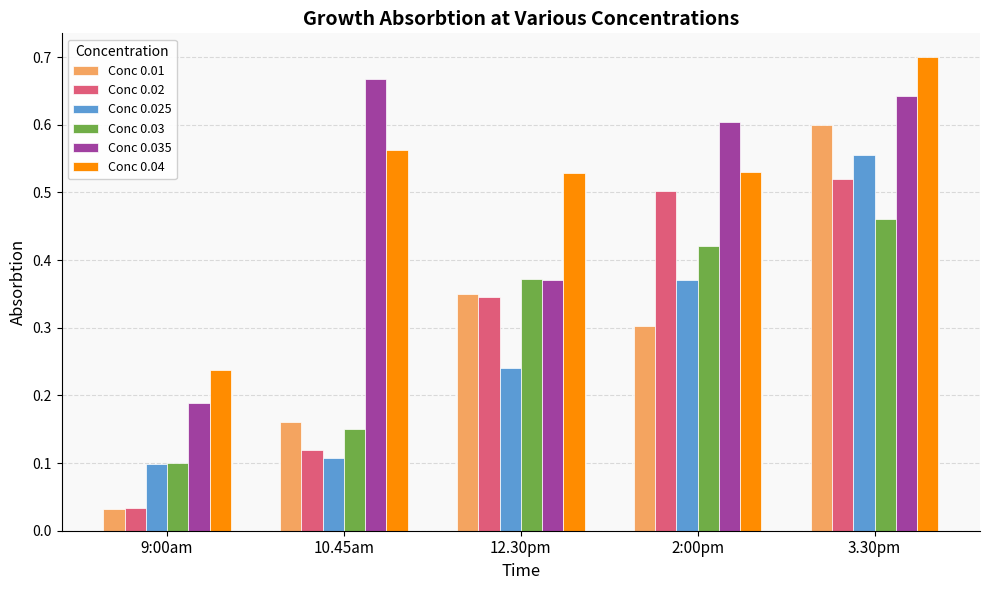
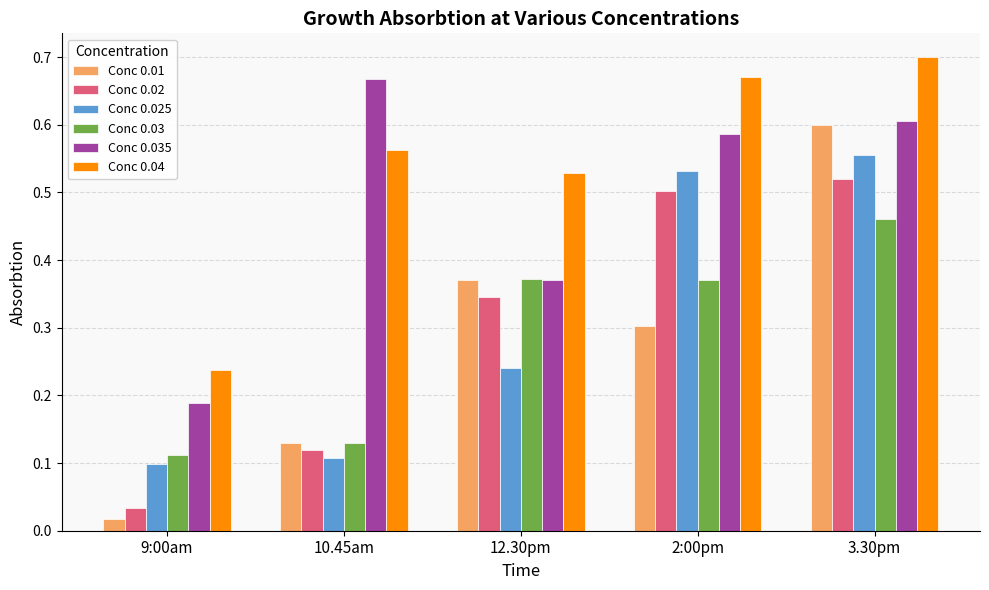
  {
    "Conc 0.01": {
-     "9:00am": 0.03,
-     "10.45am": 0.16,
-     "12.30pm": 0.35,
+     "9:00am": 0.02,
+     "10.45am": 0.13,
+     "12.30pm": 0.37,
      "2:00pm": 0.30,
      "3.30pm": 0.60
    },
    "Conc 0.02": {
      "9:00am": 0.03,
      "10.45am": 0.12,
      "12.30pm": 0.35,
      "2:00pm": 0.50,
      "3.30pm": 0.52
    },
    "Conc 0.025": {
      "9:00am": 0.10,
      "10.45am": 0.11,
      "12.30pm": 0.24,
-     "2:00pm": 0.37,
+     "2:00pm": 0.53,
      "3.30pm": 0.56
    },
    "Conc 0.03": {
-     "9:00am": 0.10,
-     "10.45am": 0.15,
+     "9:00am": 0.11,
+     "10.45am": 0.13,
      "12.30pm": 0.37,
-     "2:00pm": 0.42,
+     "2:00pm": 0.37,
      "3.30pm": 0.46
    },
    "Conc 0.035": {
      "9:00am": 0.19,
      "10.45am": 0.67,
      "12.30pm": 0.37,
-     "2:00pm": 0.60,
-     "3.30pm": 0.64
+     "2:00pm": 0.59,
+     "3.30pm": 0.61
    },
    "Conc 0.04": {
      "9:00am": 0.24,
      "10.45am": 0.56,
      "12.30pm": 0.53,
-     "2:00pm": 0.53,
+     "2:00pm": 0.67,
      "3.30pm": 0.70
    }
  }
